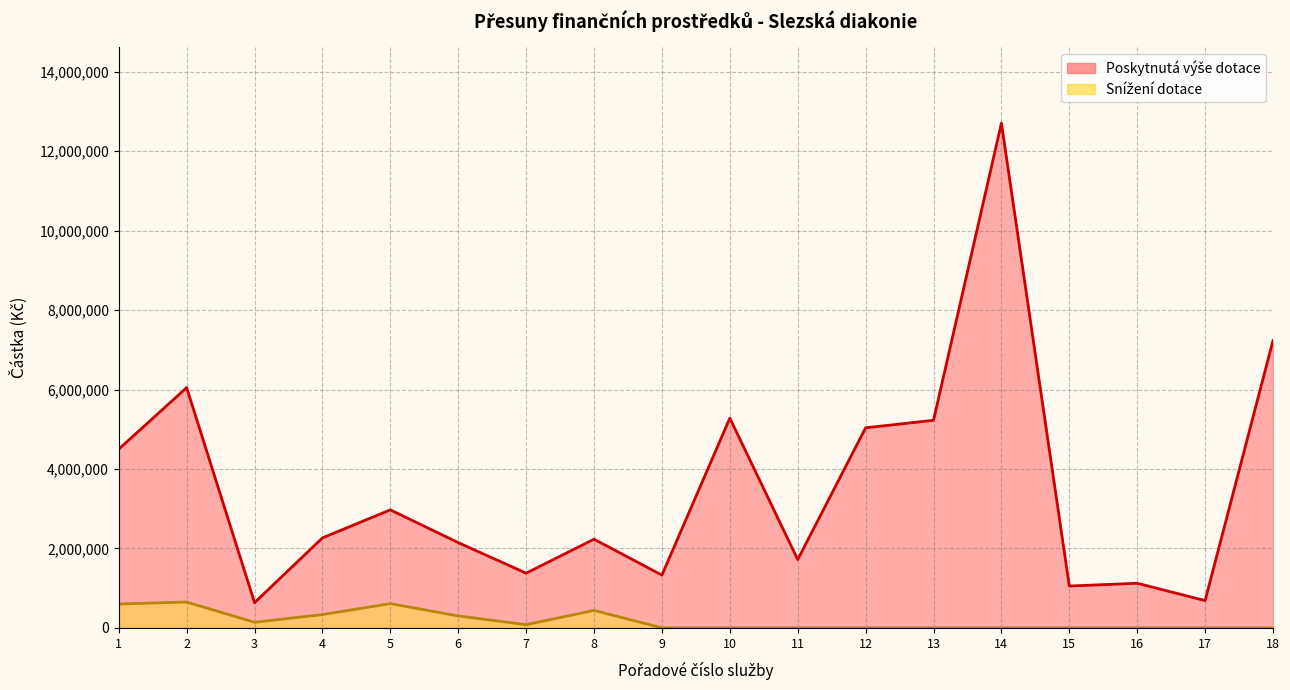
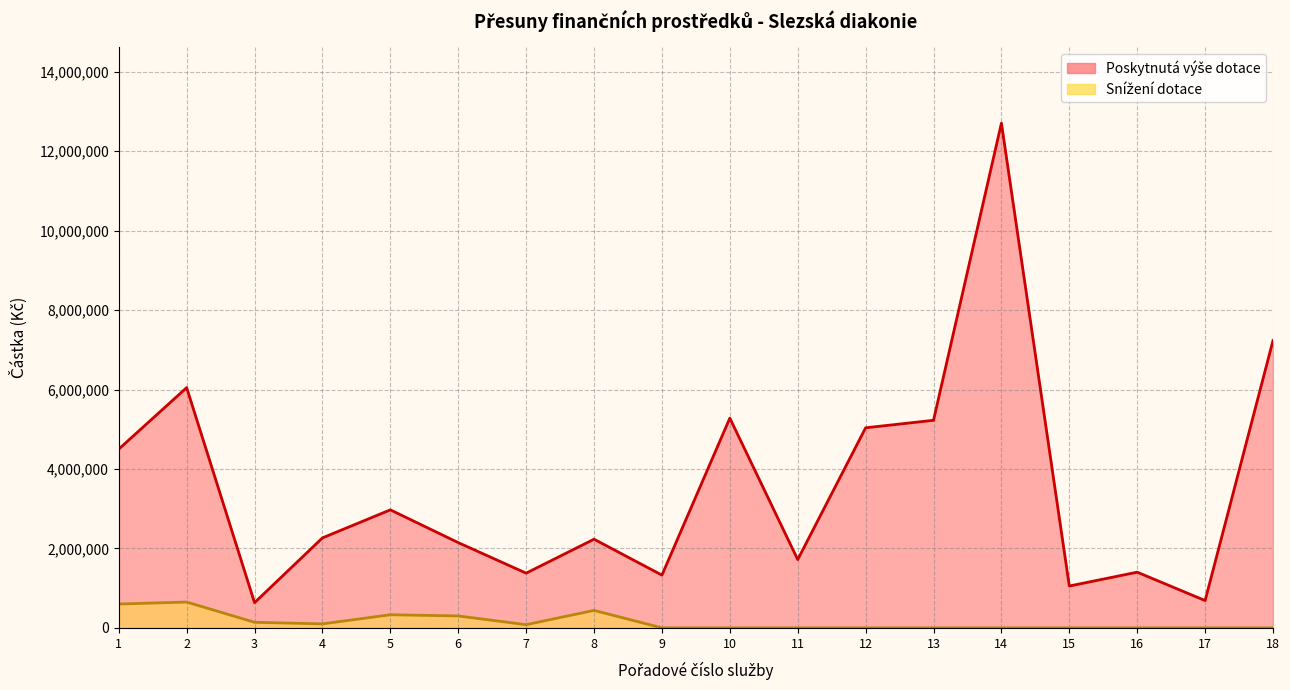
  {
    "Poskytnutá výše dotace": {
      "1": "4,500,000",
      "2": "6,000,000",
      "3": "600,000",
      "4": "2,300,000",
      "5": "3,000,000",
      "6": "2,100,000",
      "7": "1,400,000",
      "8": "2,200,000",
      "9": "1,300,000",
      "10": "5,300,000",
      "11": "1,700,000",
      "12": "5,000,000",
      "13": "5,200,000",
      "14": "12,700,000",
      "15": "1,100,000",
-     "16": "1,100,000",
+     "16": "1,400,000",
      "17": "700,000",
      "18": "7,200,000"
    },
    "Snížení dotace": {
      "1": "600,000",
      "2": "700,000",
      "3": "100,000",
-     "4": "300,000",
-     "5": "600,000",
+     "4": "100,000",
+     "5": "300,000",
      "6": "300,000",
      "7": "100,000",
      "8": "400,000",
      "9": "0",
      "10": "0",
      "11": "0",
      "12": "0",
      "13": "0",
      "14": "0",
      "15": "0",
      "16": "0",
      "17": "0",
      "18": "0"
    }
  }
